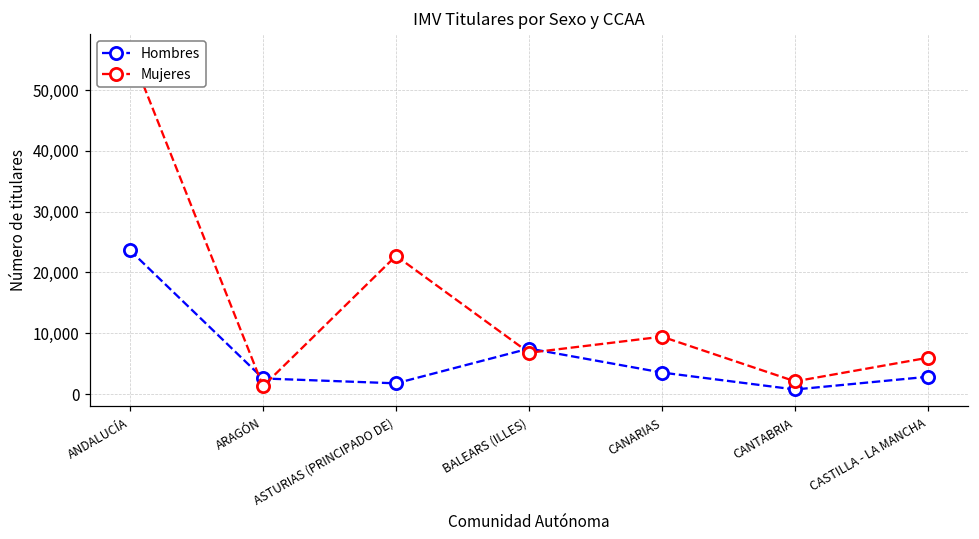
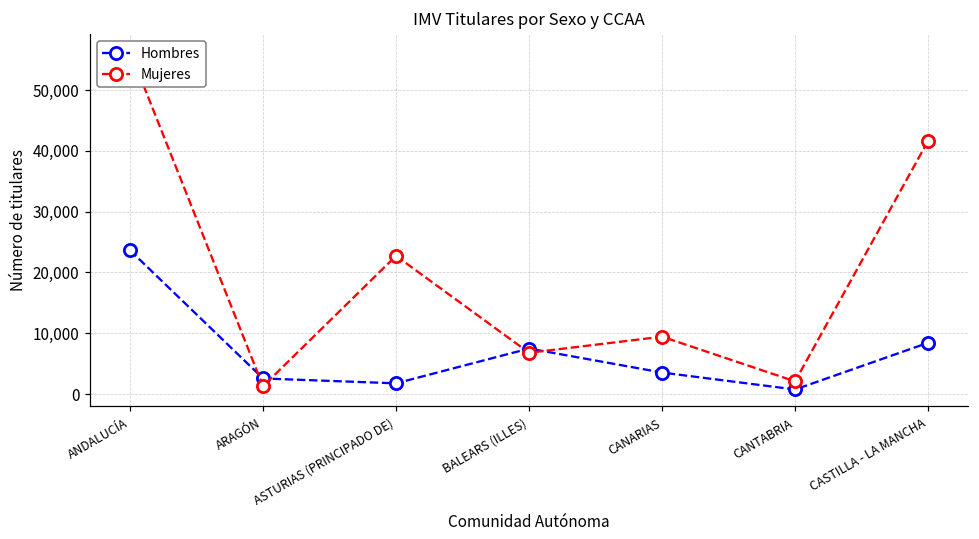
  {
    "Hombres": {
      "ANDALUCÍA": "24,000",
      "ARAGÓN": "3,000",
      "ASTURIAS (PRINCIPADO DE)": "2,000",
      "BALEARS (ILLES)": "7,000",
      "CANARIAS": "4,000",
      "CANTABRIA": "1,000",
-     "CASTILLA - LA MANCHA": "3,000"
+     "CASTILLA - LA MANCHA": "8,000"
    },
    "Mujeres": {
      "ARAGÓN": "1,000",
      "ASTURIAS (PRINCIPADO DE)": "23,000",
      "BALEARS (ILLES)": "7,000",
      "CANARIAS": "9,000",
      "CANTABRIA": "2,000",
-     "CASTILLA - LA MANCHA": "6,000"
+     "CASTILLA - LA MANCHA": "42,000"
    }
  }
